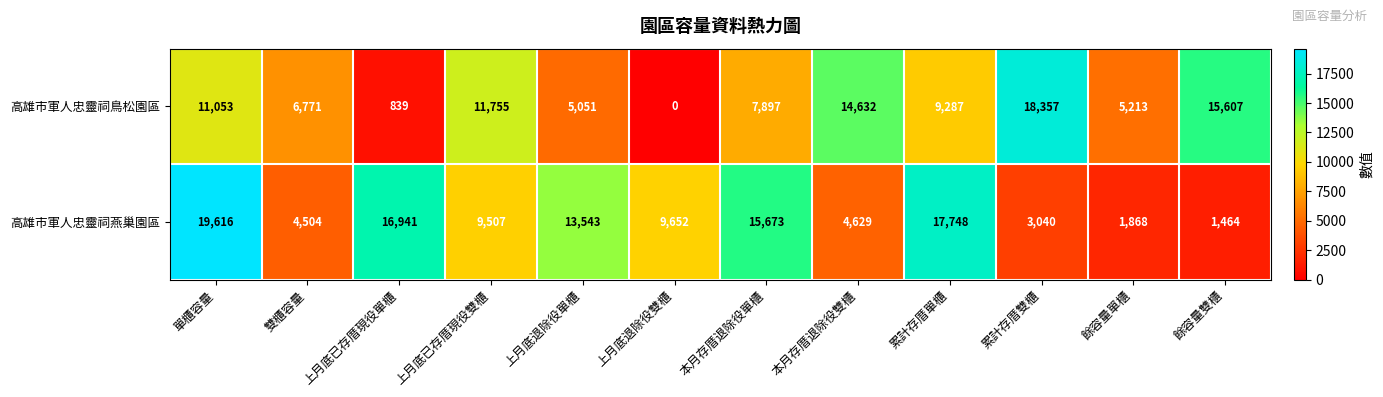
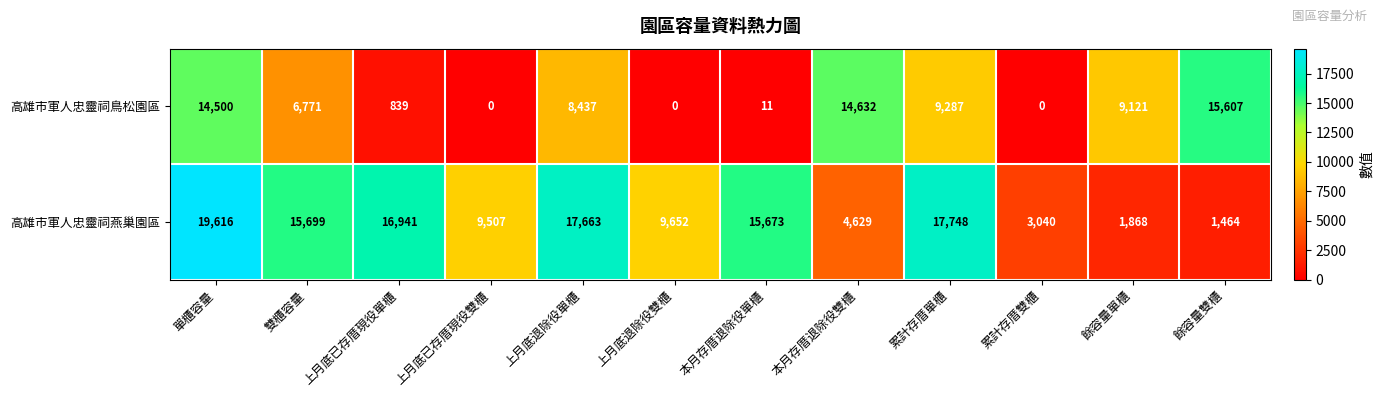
  {
    "高雄市軍人忠靈祠鳥松園區": {
-     "單櫃容量": "11,053",
+     "單櫃容量": "14,500",
      "雙櫃容量": "6,771",
      "上月底已存厝現役單櫃": "839",
-     "上月底已存厝現役雙櫃": "11,755",
-     "上月底退除役單櫃": "5,051",
+     "上月底已存厝現役雙櫃": "0",
+     "上月底退除役單櫃": "8,437",
      "上月底退除役雙櫃": "0",
-     "本月存厝退除役單櫃": "7,897",
+     "本月存厝退除役單櫃": "11",
      "本月存厝退除役雙櫃": "14,632",
      "累計存厝單櫃": "9,287",
-     "累計存厝雙櫃": "18,357",
-     "餘容量單櫃": "5,213",
+     "累計存厝雙櫃": "0",
+     "餘容量單櫃": "9,121",
      "餘容量雙櫃": "15,607"
    },
    "高雄市軍人忠靈祠燕巢園區": {
      "單櫃容量": "19,616",
-     "雙櫃容量": "4,504",
+     "雙櫃容量": "15,699",
      "上月底已存厝現役單櫃": "16,941",
      "上月底已存厝現役雙櫃": "9,507",
-     "上月底退除役單櫃": "13,543",
+     "上月底退除役單櫃": "17,663",
      "上月底退除役雙櫃": "9,652",
      "本月存厝退除役單櫃": "15,673",
      "本月存厝退除役雙櫃": "4,629",
      "累計存厝單櫃": "17,748",
      "累計存厝雙櫃": "3,040",
      "餘容量單櫃": "1,868",
      "餘容量雙櫃": "1,464"
    }
  }
